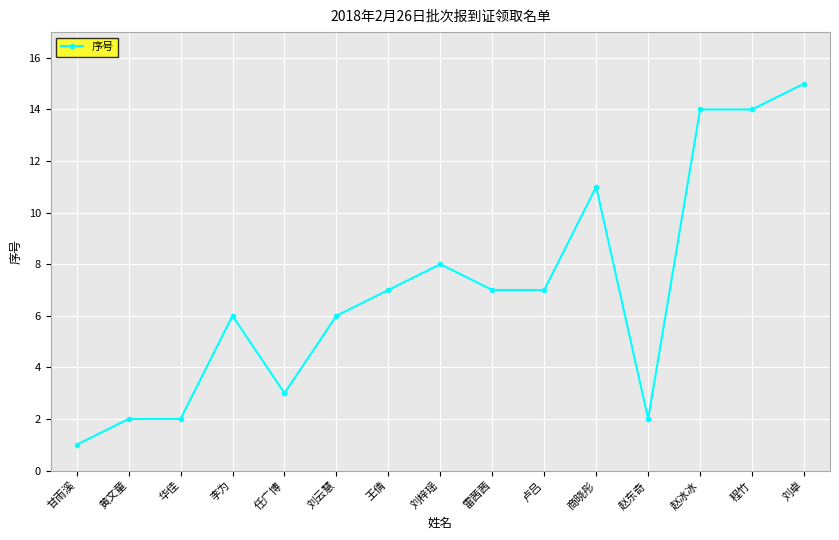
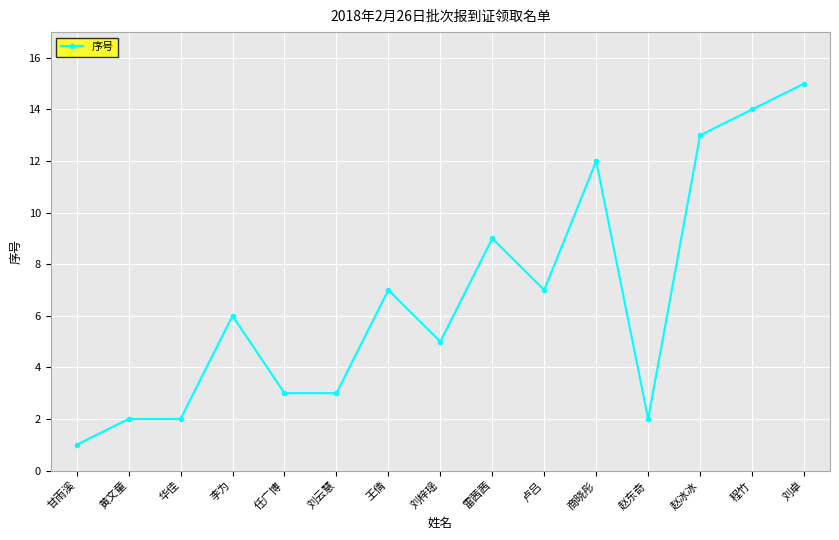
  {
    "甘雨溪": 1,
    "黄文童": 2,
    "华佳": 2,
    "李为": 6,
    "任广博": 3,
-   "刘云慧": 6,
+   "刘云慧": 3,
    "王倩": 7,
-   "刘梓瑶": 8,
-   "雷茜茜": 7,
+   "刘梓瑶": 5,
+   "雷茜茜": 9,
    "卢吕": 7,
-   "商晓彤": 11,
+   "商晓彤": 12,
    "赵东奇": 2,
-   "赵冰冰": 14,
+   "赵冰冰": 13,
    "程竹": 14,
    "刘卓": 15
  }
